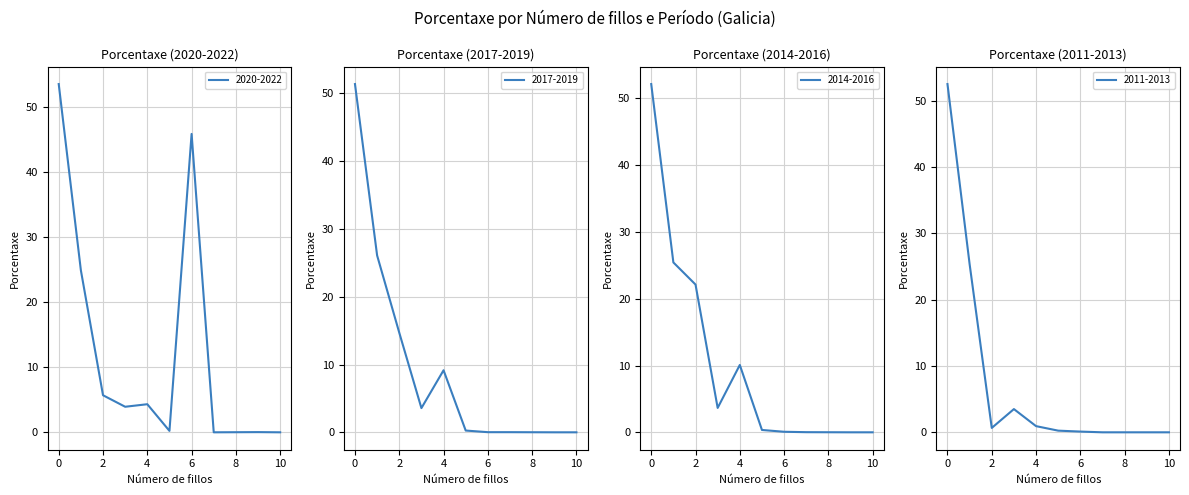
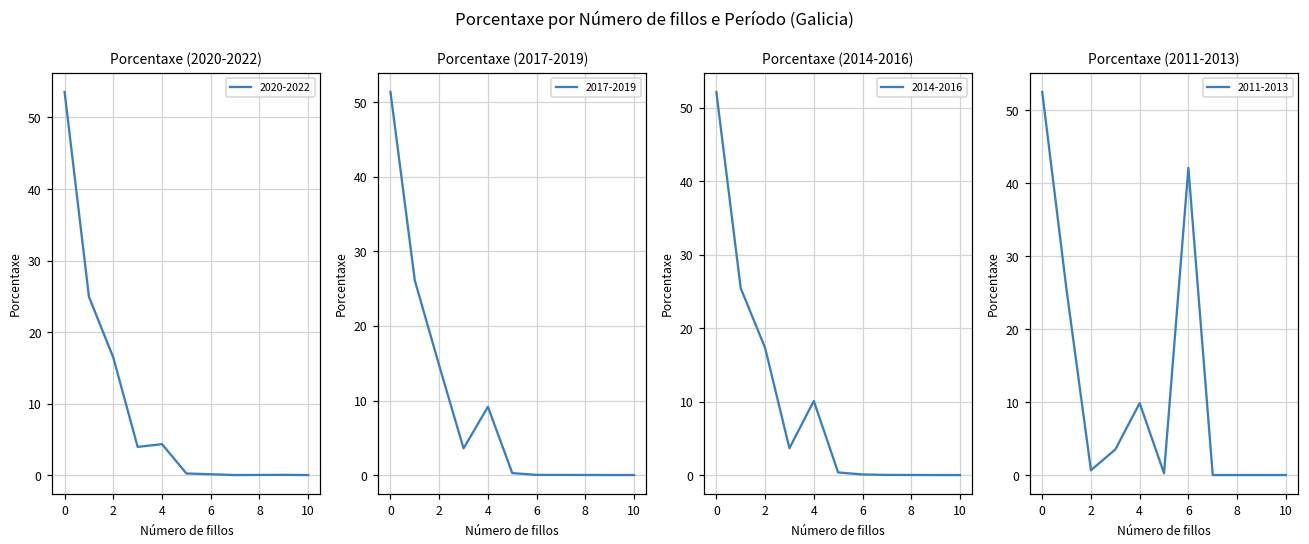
  {
    "Porcentaxe (2020-2022)": {
      "0": 54,
-     "2": 6,
+     "2": 16,
      "4": 4,
-     "6": 46,
+     "6": 0,
      "10": 0
    },
    "Porcentaxe (2017-2019)": {
      "0": 51,
      "2": 15,
      "4": 9,
      "6": 0,
      "10": 0
    },
    "Porcentaxe (2014-2016)": {
      "0": 52,
-     "2": 22,
+     "2": 17,
      "4": 10,
      "6": 0,
      "10": 0
    },
    "Porcentaxe (2011-2013)": {
      "0": 52,
      "2": 1,
-     "4": 1,
-     "6": 0,
+     "4": 10,
+     "6": 42,
      "10": 0
    }
  }
